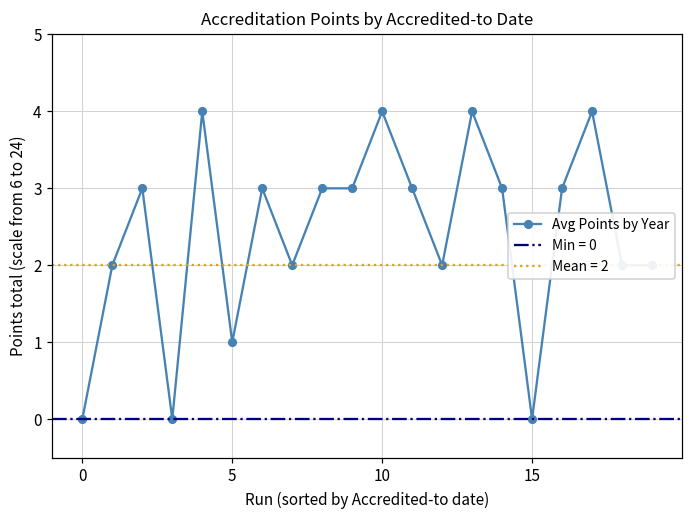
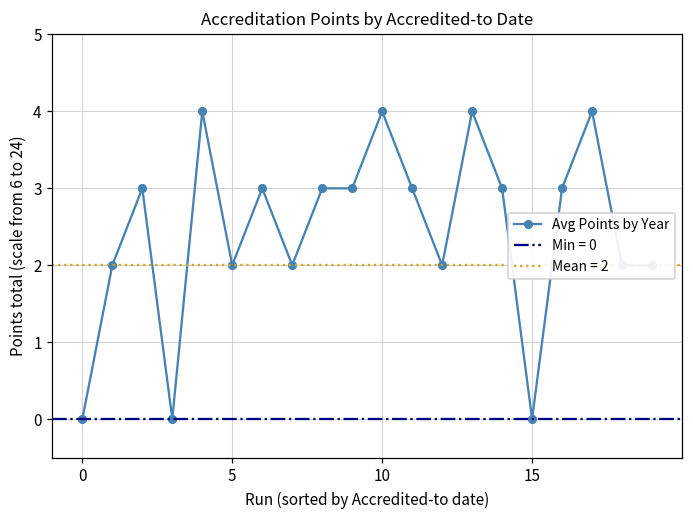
  {
    "0": 0,
-   "5": 1,
+   "5": 2,
    "10": 4,
    "15": 0
  }
